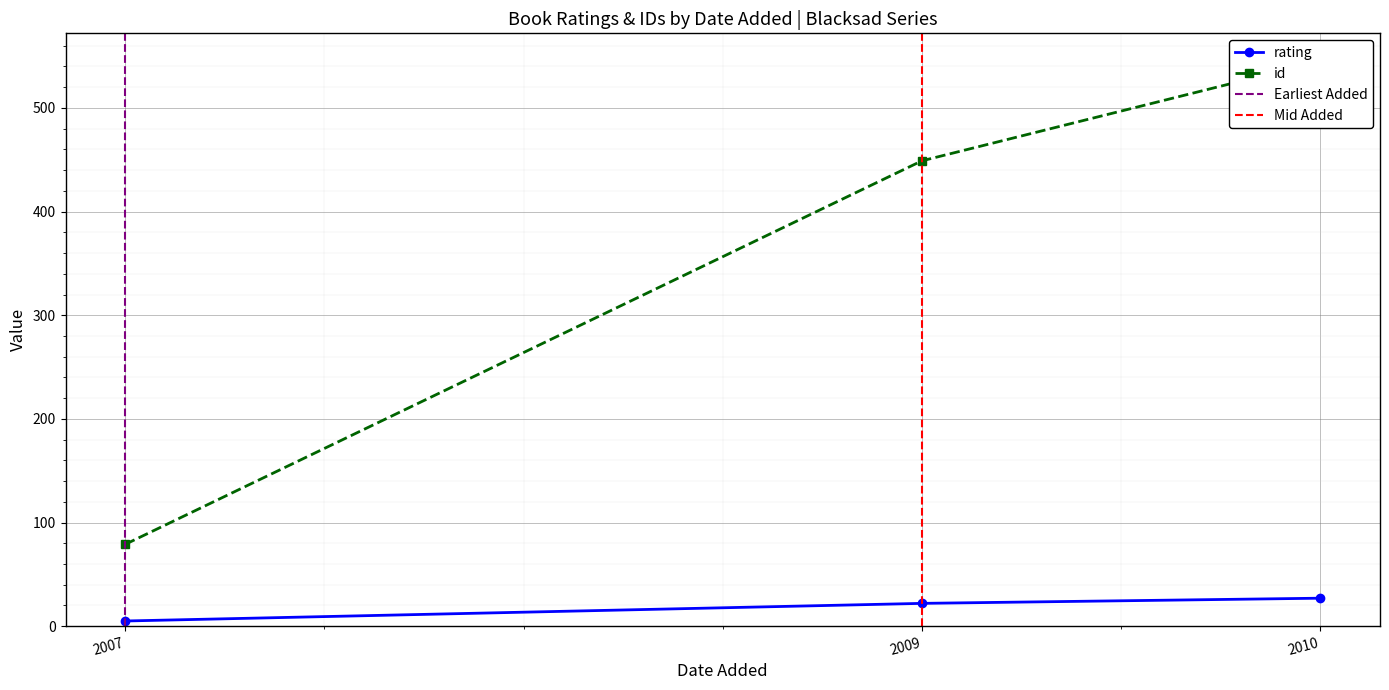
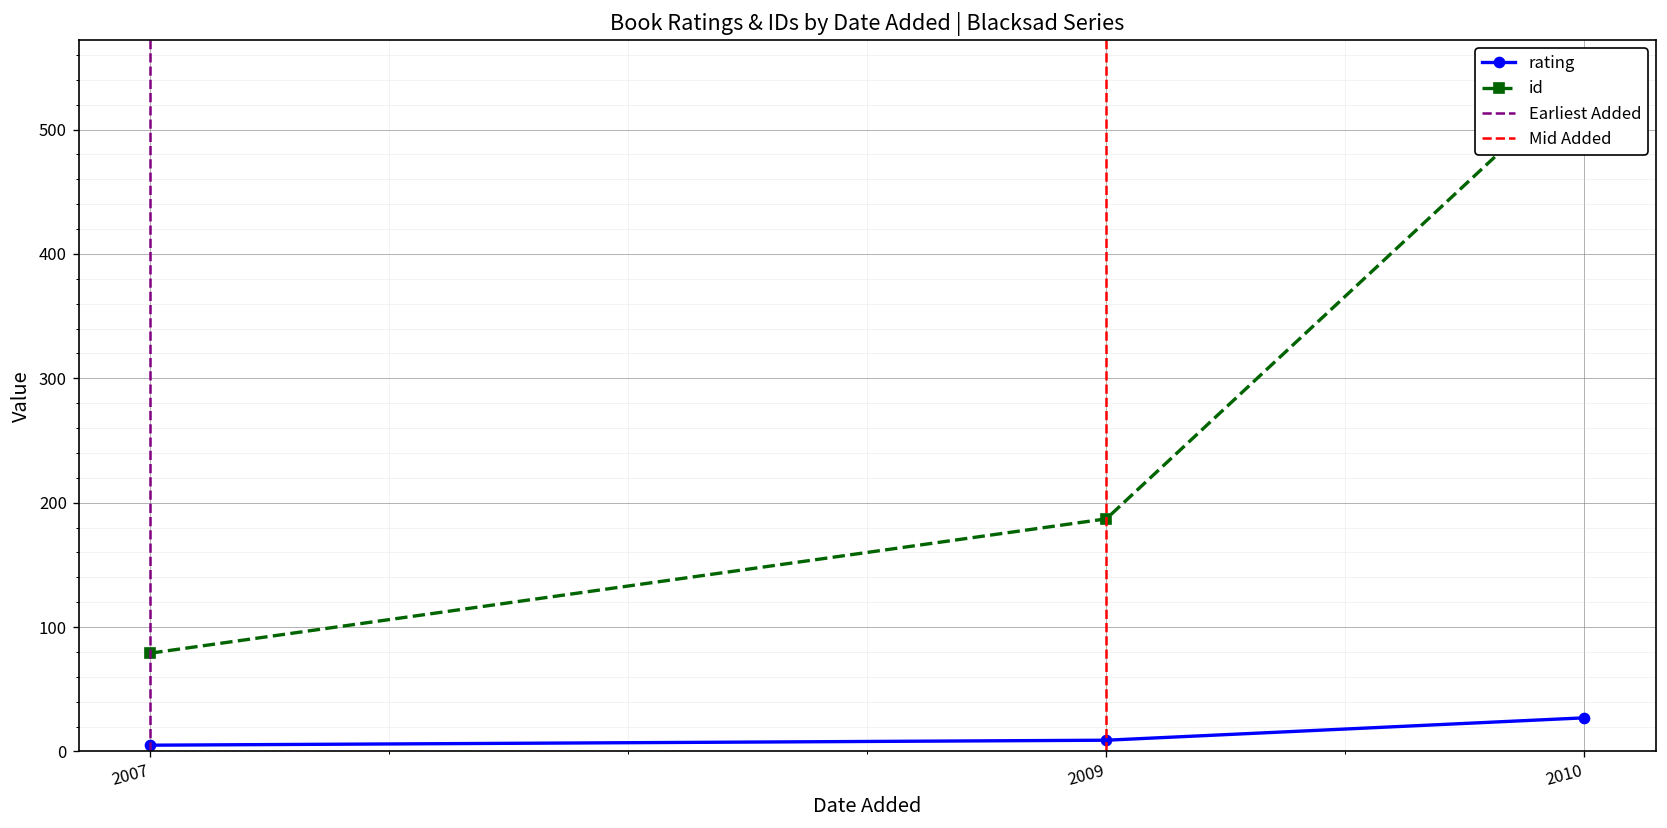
  {
    "rating": {
      "2007": 5,
-     "2009": 22,
+     "2009": 9,
      "2010": 27
    },
    "id": {
      "2007": 79,
-     "2009": 449
+     "2009": 187
    }
  }
